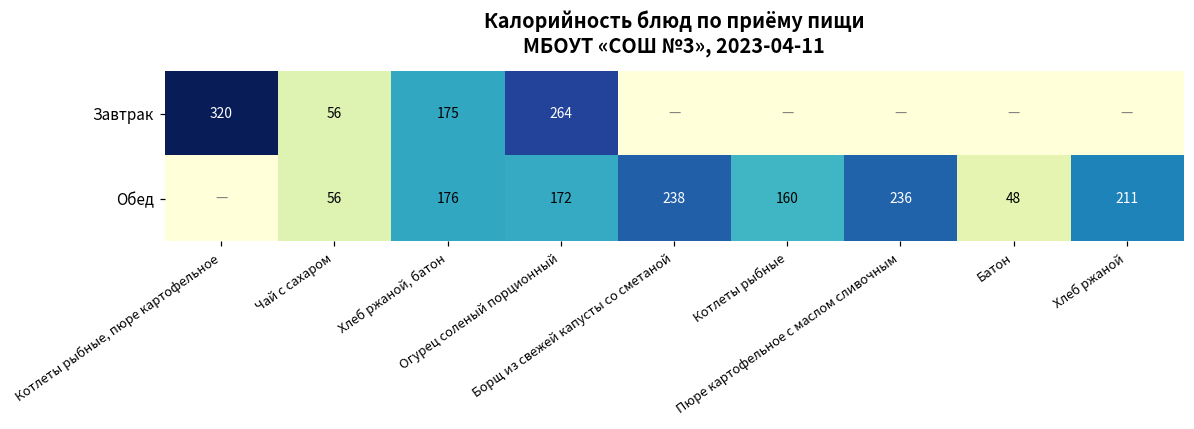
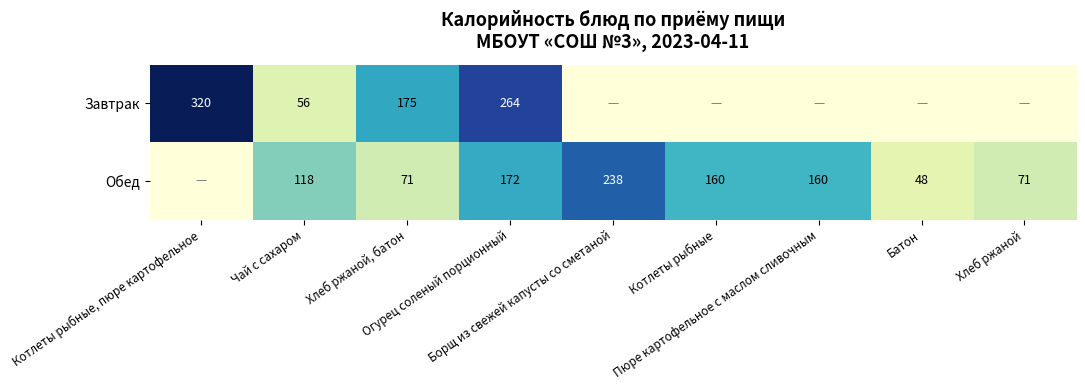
  {
    "Завтрак": {
      "Котлеты рыбные, пюре картофельное": 320,
      "Чай с сахаром": 56,
      "Хлеб ржаной, батон": 175,
      "Огурец соленый порционный": 264
    },
    "Обед": {
-     "Чай с сахаром": 56,
-     "Хлеб ржаной, батон": 176,
+     "Чай с сахаром": 118,
+     "Хлеб ржаной, батон": 71,
      "Огурец соленый порционный": 172,
      "Борщ из свежей капусты со сметаной": 238,
      "Котлеты рыбные": 160,
-     "Пюре картофельное с маслом сливочным": 236,
+     "Пюре картофельное с маслом сливочным": 160,
      "Батон": 48,
-     "Хлеб ржаной": 211
+     "Хлеб ржаной": 71
    }
  }
